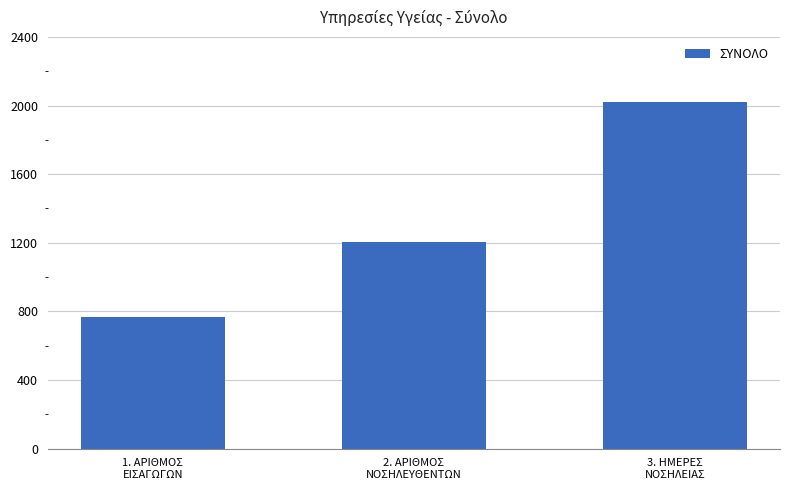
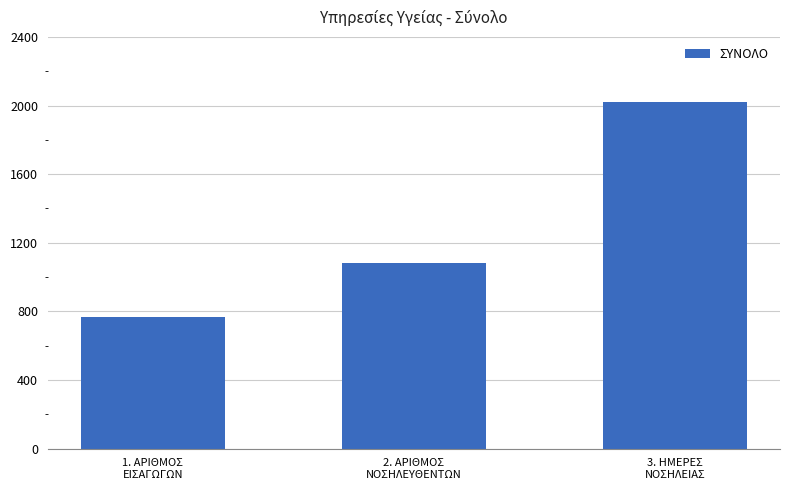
  {
    "1. ΑΡΙΘΜΟΣ ΕΙΣΑΓΩΓΩΝ": 770,
-   "2. ΑΡΙΘΜΟΣ ΝΟΣΗΛΕΥΘΕΝΤΩΝ": 1200,
+   "2. ΑΡΙΘΜΟΣ ΝΟΣΗΛΕΥΘΕΝΤΩΝ": 1090,
    "3. ΗΜΕΡΕΣ ΝΟΣΗΛΕΙΑΣ": 2020
  }
